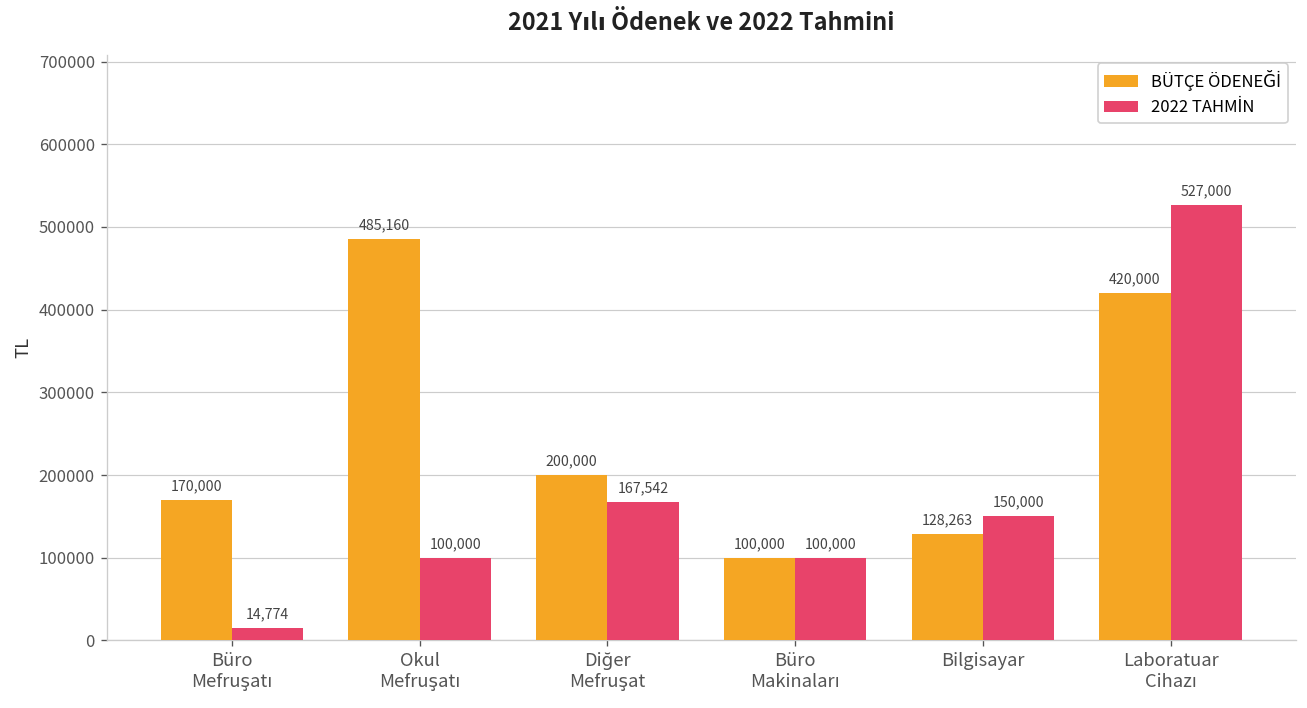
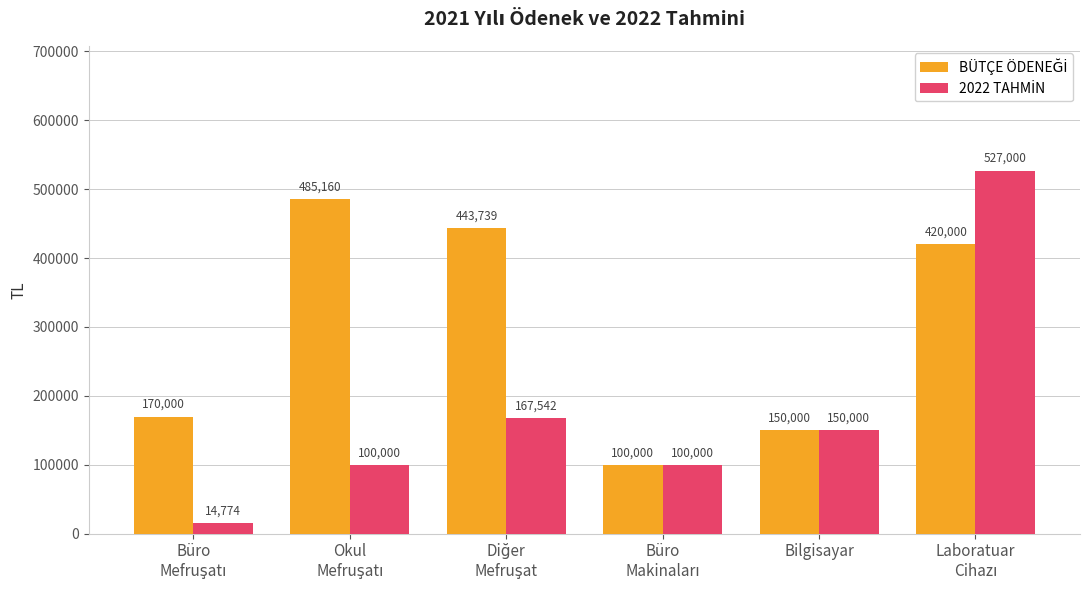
  {
    "BÜTÇE ÖDENEĞİ": {
      "Büro Mefruşatı": "170,000",
      "Okul Mefruşatı": "485,160",
-     "Diğer Mefruşat": "200,000",
+     "Diğer Mefruşat": "443,739",
      "Büro Makinaları": "100,000",
-     "Bilgisayar": "128,263",
+     "Bilgisayar": "150,000",
      "Laboratuar Cihazı": "420,000"
    },
    "2022 TAHMİN": {
      "Büro Mefruşatı": "14,774",
      "Okul Mefruşatı": "100,000",
      "Diğer Mefruşat": "167,542",
      "Büro Makinaları": "100,000",
      "Bilgisayar": "150,000",
      "Laboratuar Cihazı": "527,000"
    }
  }
